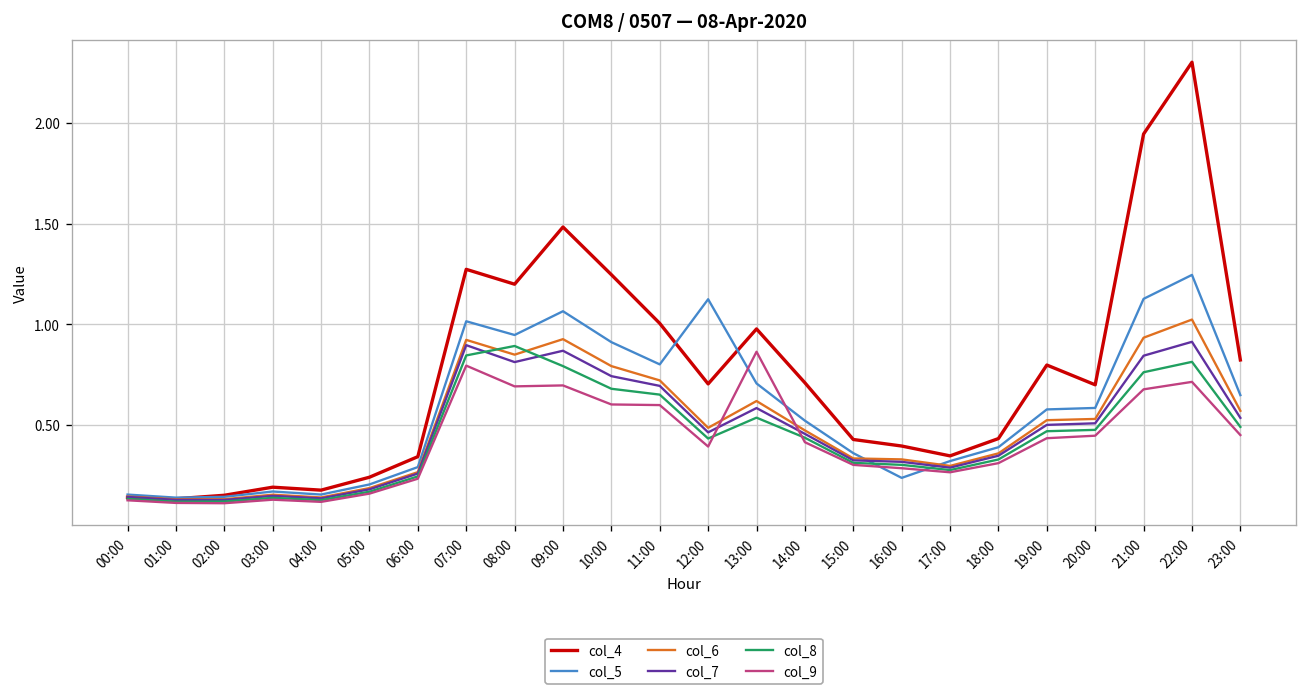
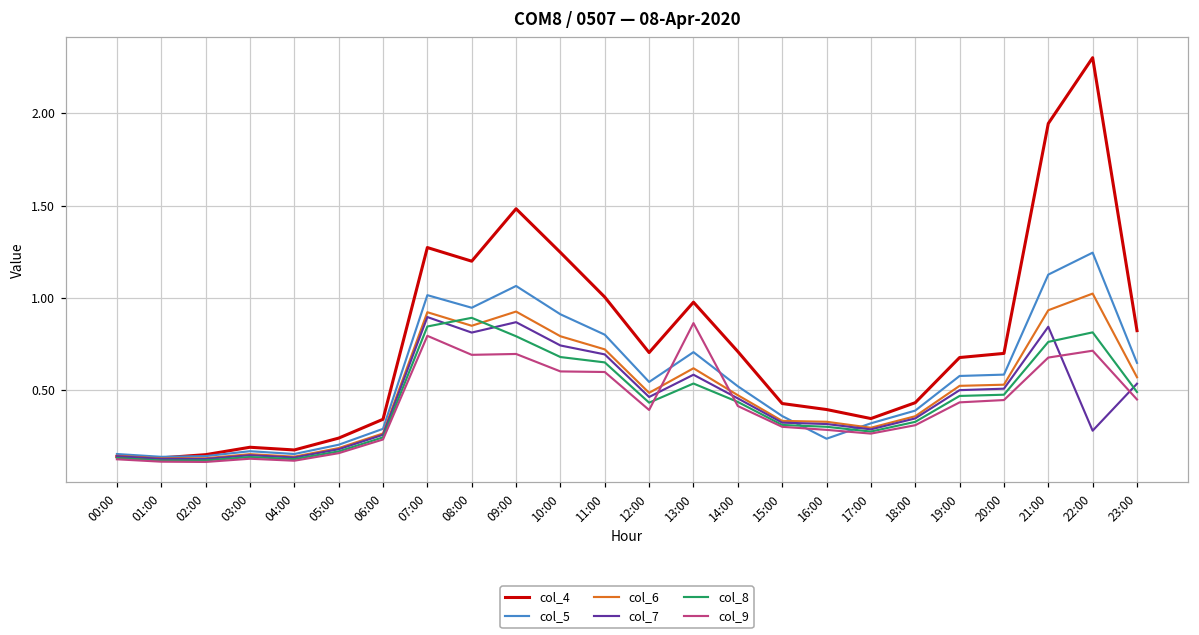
  {
    "col_4": {
      "03:00": 0.19,
      "04:00": 0.18,
      "05:00": 0.24,
      "06:00": 0.34,
      "07:00": 1.27,
      "08:00": 1.20,
      "09:00": 1.48,
      "10:00": 1.25,
      "11:00": 1.00,
      "12:00": 0.70,
      "13:00": 0.98,
      "14:00": 0.71,
      "15:00": 0.43,
      "16:00": 0.40,
      "17:00": 0.35,
      "18:00": 0.43,
-     "19:00": 0.80,
+     "19:00": 0.68,
      "20:00": 0.70,
      "21:00": 1.94,
      "22:00": 2.30,
      "23:00": 0.82
    },
    "col_5": {
      "03:00": 0.17,
      "05:00": 0.20,
      "06:00": 0.29,
      "07:00": 1.01,
      "08:00": 0.95,
      "09:00": 1.06,
      "10:00": 0.91,
      "11:00": 0.80,
-     "12:00": 1.12,
+     "12:00": 0.54,
      "13:00": 0.71,
      "14:00": 0.52,
      "15:00": 0.36,
      "16:00": 0.24,
      "17:00": 0.32,
      "18:00": 0.39,
      "19:00": 0.58,
      "20:00": 0.58,
      "21:00": 1.13,
      "22:00": 1.25,
      "23:00": 0.65
    },
    "col_6": {
      "07:00": 0.92,
      "08:00": 0.85,
      "09:00": 0.93,
      "10:00": 0.79,
      "11:00": 0.72,
      "12:00": 0.49,
      "13:00": 0.62,
      "14:00": 0.47,
      "19:00": 0.52,
      "20:00": 0.53,
      "21:00": 0.93,
      "22:00": 1.02,
      "23:00": 0.57
    },
    "col_7": {
      "07:00": 0.90,
      "08:00": 0.81,
      "09:00": 0.87,
      "10:00": 0.74,
      "11:00": 0.69,
      "12:00": 0.46,
      "13:00": 0.58,
      "14:00": 0.46,
      "19:00": 0.50,
      "20:00": 0.51,
      "21:00": 0.84,
-     "22:00": 0.91,
+     "22:00": 0.28,
      "23:00": 0.54
    },
    "col_8": {
      "07:00": 0.85,
      "08:00": 0.89,
      "09:00": 0.79,
      "10:00": 0.68,
      "11:00": 0.65,
      "12:00": 0.43,
      "13:00": 0.54,
      "14:00": 0.44,
      "18:00": 0.33,
      "19:00": 0.47,
      "20:00": 0.48,
      "21:00": 0.76,
      "22:00": 0.81,
      "23:00": 0.49
    },
    "col_9": {
      "07:00": 0.79,
      "08:00": 0.69,
      "09:00": 0.70,
      "10:00": 0.60,
      "11:00": 0.60,
      "12:00": 0.39,
      "13:00": 0.86,
      "14:00": 0.41,
      "16:00": 0.29,
      "18:00": 0.31,
      "19:00": 0.43,
      "20:00": 0.45,
      "21:00": 0.68,
      "22:00": 0.71,
      "23:00": 0.45
    }
  }
